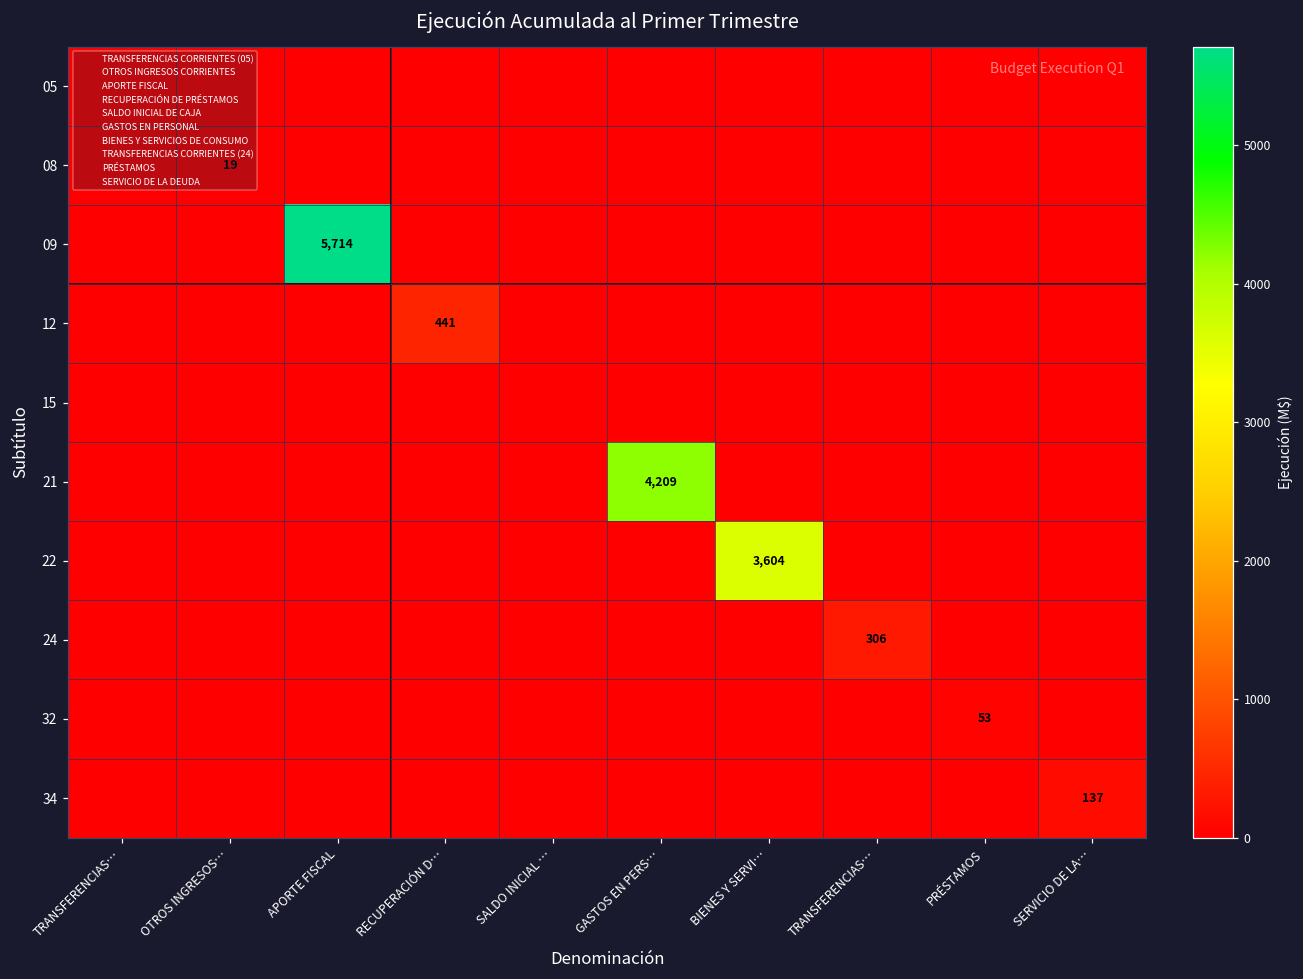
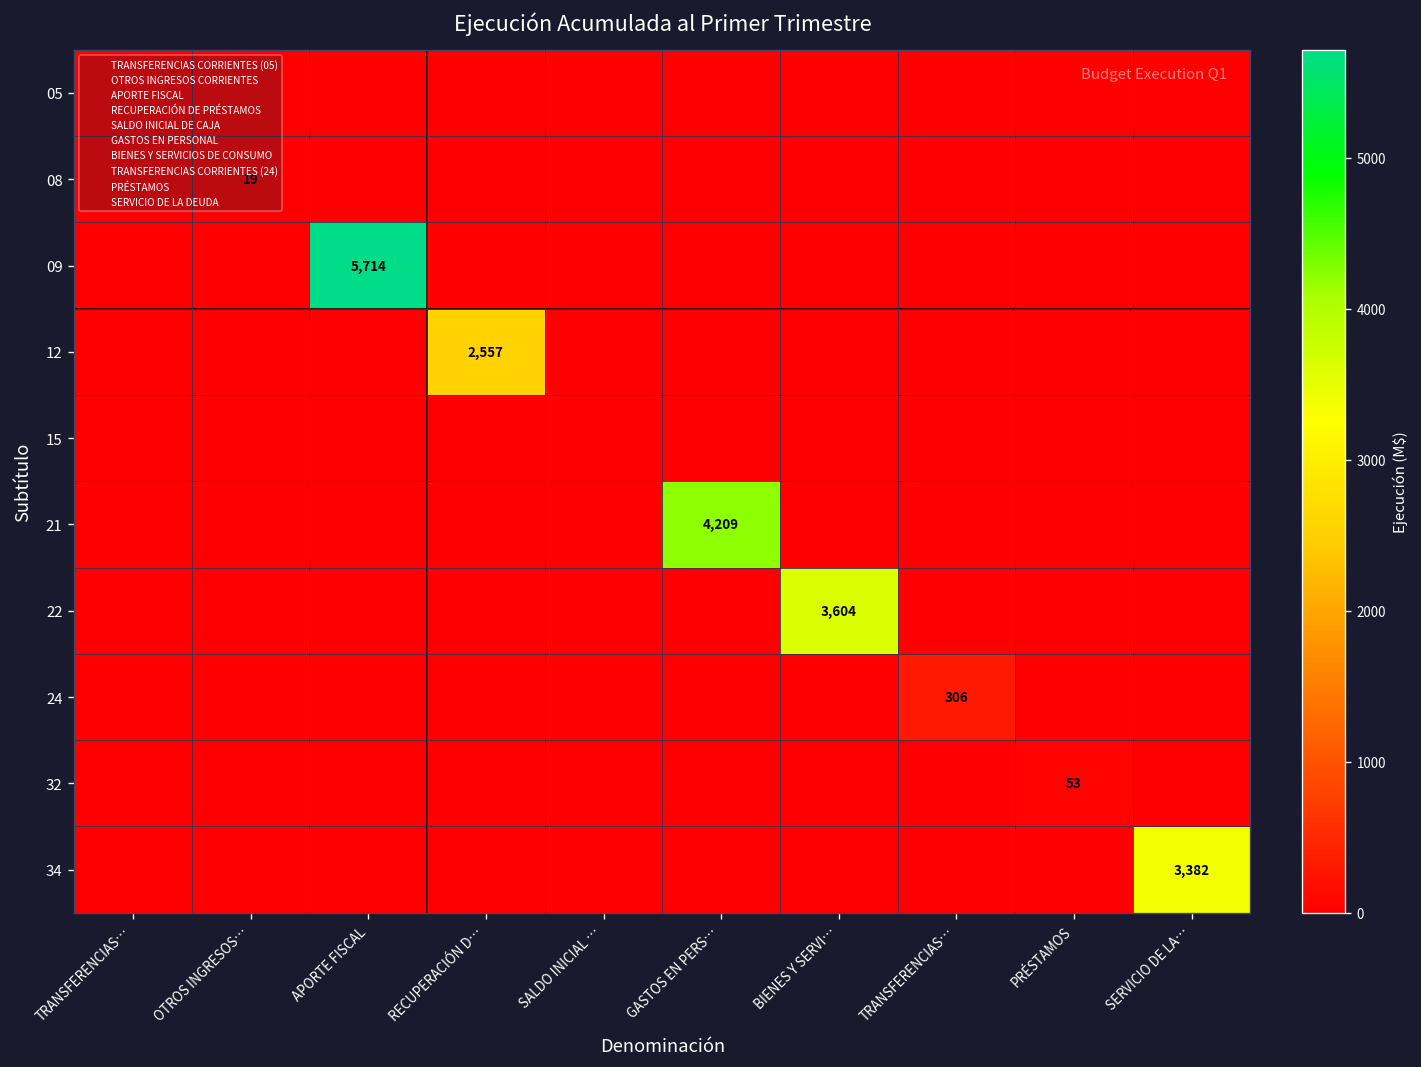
  {
    "09": {
      "APORTE FISCAL": "5,714"
    },
    "12": {
-     "RECUPERACIÓN D…": "441"
+     "RECUPERACIÓN D…": "2,557"
    },
    "21": {
      "GASTOS EN PERS…": "4,209"
    },
    "22": {
      "BIENES Y SERVI…": "3,604"
    },
    "32": {
      "PRÉSTAMOS": "53"
    },
    "34": {
-     "SERVICIO DE LA…": "137"
+     "SERVICIO DE LA…": "3,382"
    }
  }
